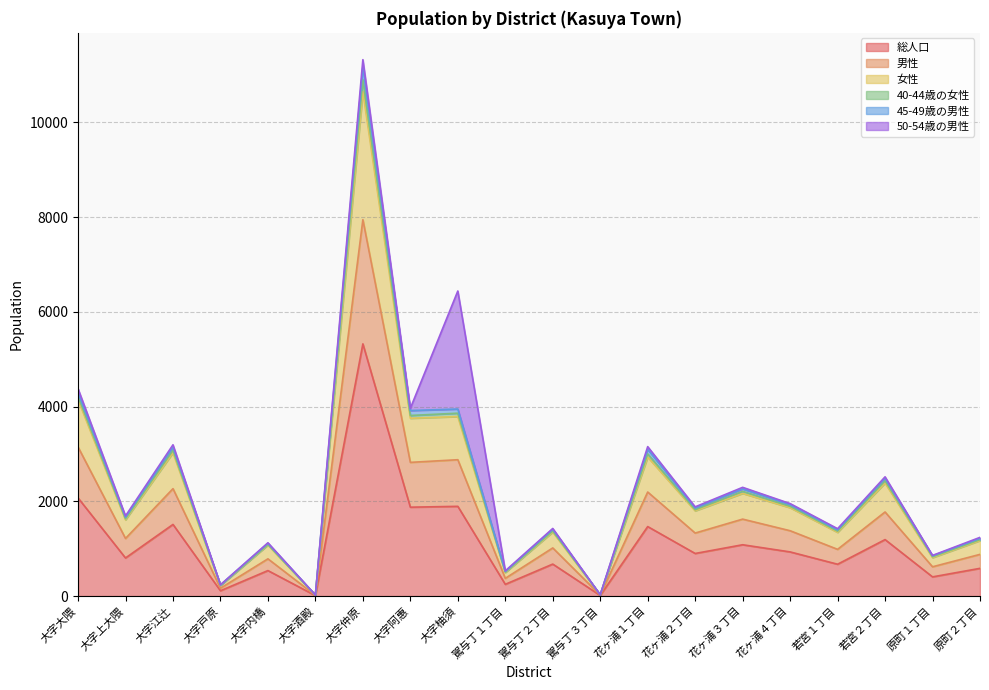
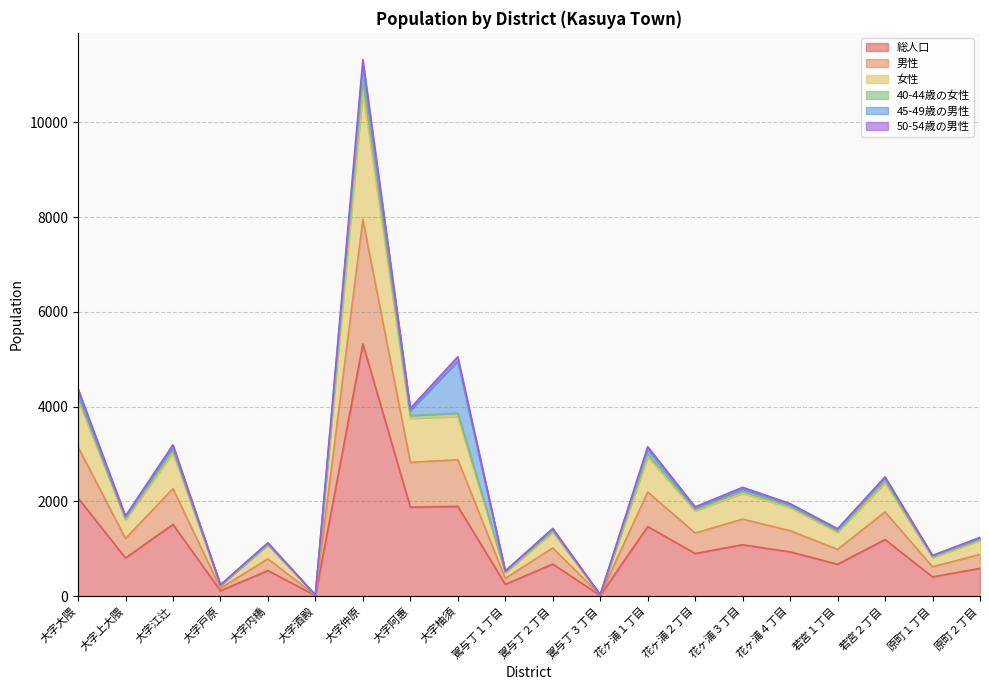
  {
    "40-44歳の女性": {
      "大字大隈": 100,
      "大字仲原": 300,
      "大字阿惠": 100,
      "大字柚須": 100,
      "花ヶ浦１丁目": 100
    },
    "45-49歳の男性": {
      "大字大隈": 100,
      "大字仲原": 300,
-     "大字柚須": 100,
+     "大字柚須": 1100,
      "花ヶ浦１丁目": 100
    },
    "50-54歳の男性": {
      "大字大隈": 100,
      "大字仲原": 100,
-     "大字柚須": 2500,
+     "大字柚須": 100,
      "花ヶ浦１丁目": 100
    }
  }
